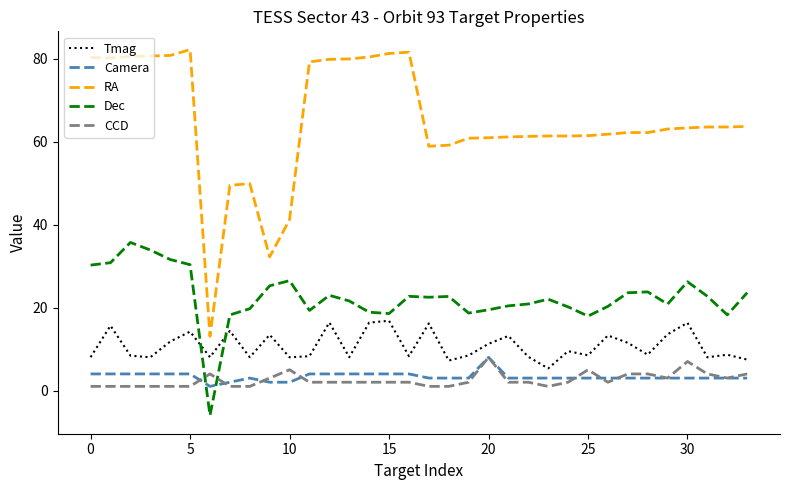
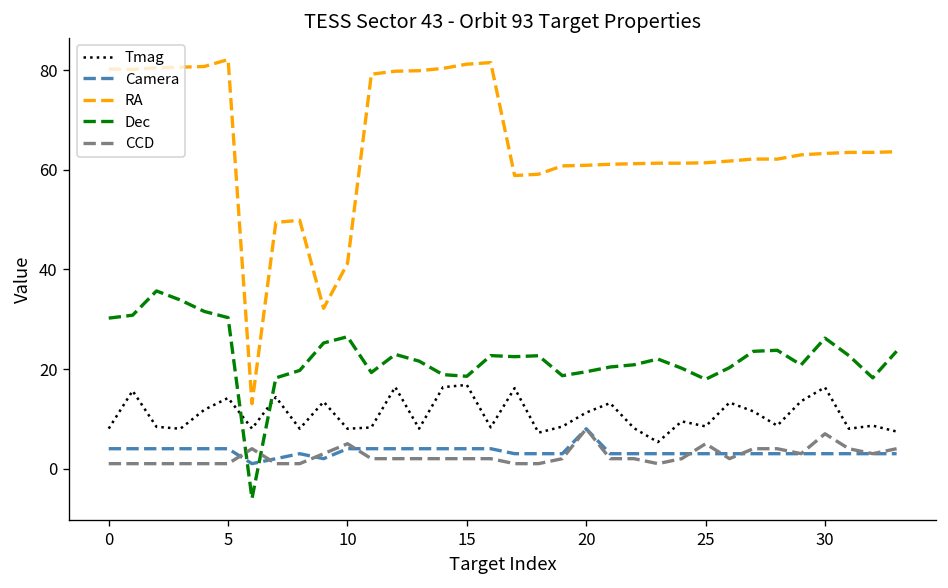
  {
    "Tmag": {
      "0": 8,
      "5": 14,
      "10": 8,
      "15": 17,
      "20": 11,
      "25": 8,
      "30": 16
    },
    "Camera": {
      "0": 4,
      "5": 4,
-     "10": 2,
+     "10": 4,
      "15": 4,
      "25": 3,
      "30": 3
    },
    "RA": {
      "5": 82,
      "10": 41,
      "15": 81,
      "20": 61,
      "25": 61,
      "30": 63
    },
    "Dec": {
      "0": 30,
      "5": 30,
      "10": 26,
      "15": 19,
      "20": 19,
      "25": 18,
      "30": 26
    },
    "CCD": {
      "0": 1,
      "5": 1,
      "10": 5,
      "15": 2,
      "25": 5,
      "30": 7
    }
  }
